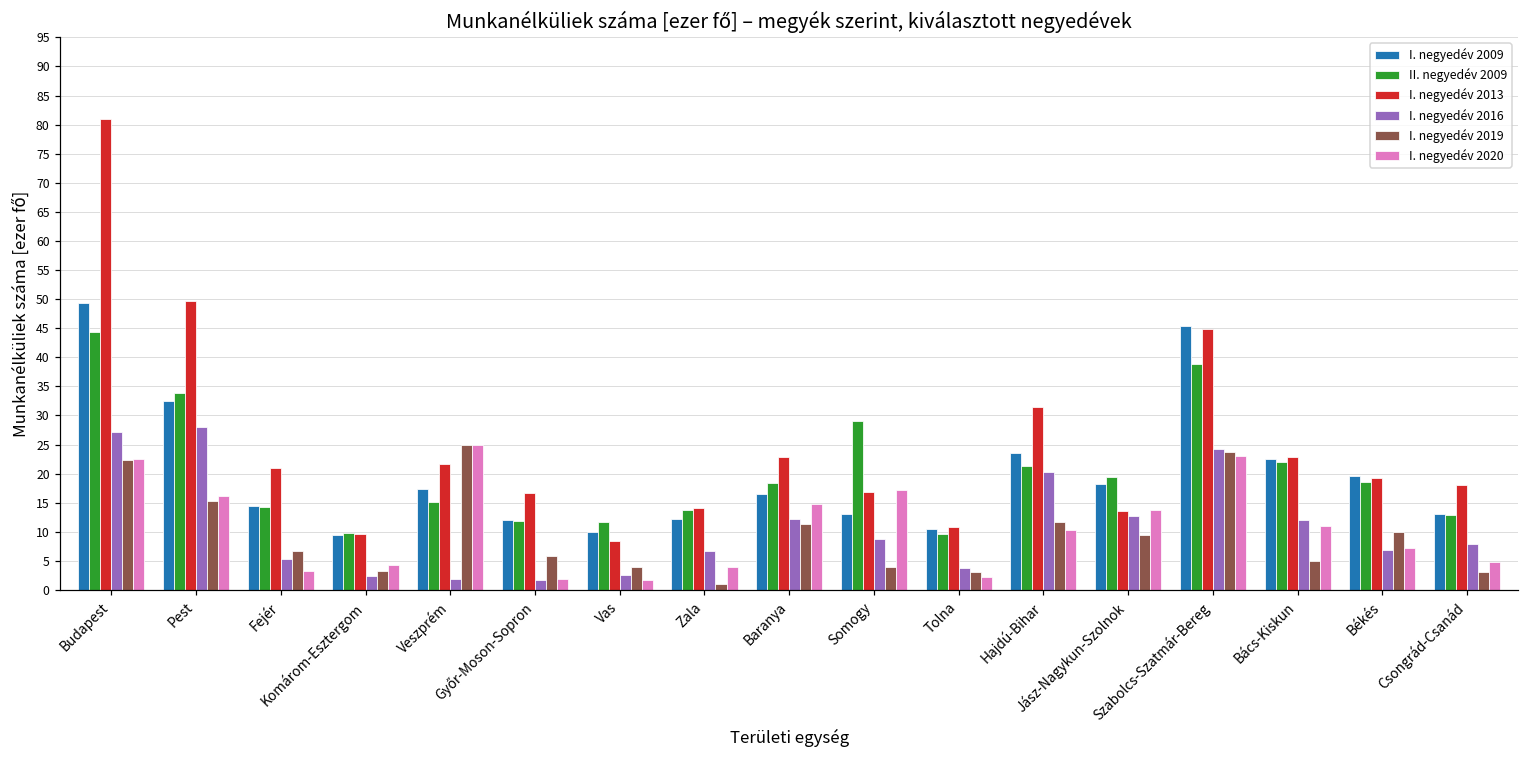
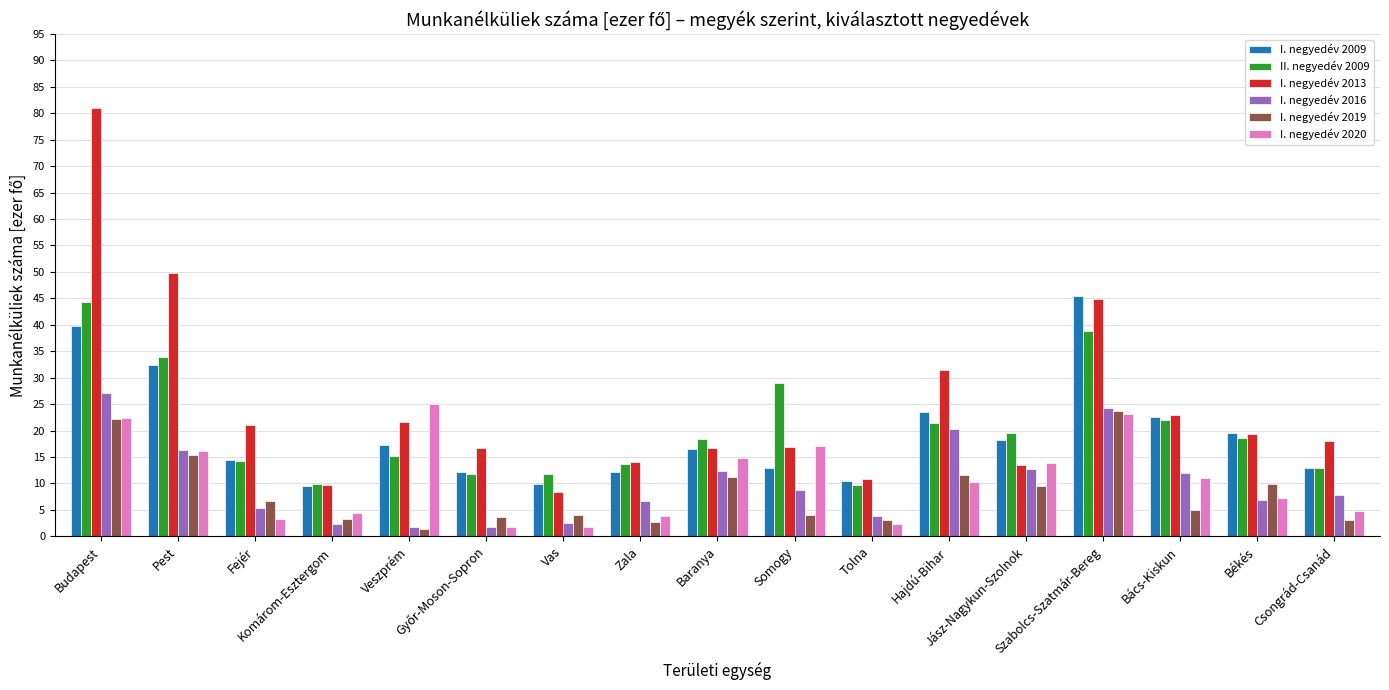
  {
    "I. negyedév 2009": {
-     "Budapest": 49,
+     "Budapest": 40,
      "Pest": 32,
      "Fejér": 14,
      "Komárom-Esztergom": 9,
      "Veszprém": 17,
      "Győr-Moson-Sopron": 12,
      "Vas": 10,
      "Zala": 12,
      "Baranya": 17,
      "Somogy": 13,
      "Tolna": 10,
      "Hajdú-Bihar": 23,
      "Jász-Nagykun-Szolnok": 18,
      "Szabolcs-Szatmár-Bereg": 45,
      "Bács-Kiskun": 22,
      "Békés": 20,
      "Csongrád-Csanád": 13
    },
    "II. negyedév 2009": {
      "Budapest": 44,
      "Pest": 34,
      "Fejér": 14,
      "Komárom-Esztergom": 10,
      "Veszprém": 15,
      "Győr-Moson-Sopron": 12,
      "Vas": 12,
      "Zala": 14,
      "Baranya": 18,
      "Somogy": 29,
      "Tolna": 10,
      "Hajdú-Bihar": 21,
      "Jász-Nagykun-Szolnok": 19,
      "Szabolcs-Szatmár-Bereg": 39,
      "Bács-Kiskun": 22,
      "Békés": 19,
      "Csongrád-Csanád": 13
    },
    "I. negyedév 2013": {
      "Budapest": 81,
      "Pest": 50,
      "Fejér": 21,
      "Komárom-Esztergom": 10,
      "Veszprém": 22,
      "Győr-Moson-Sopron": 17,
      "Vas": 8,
      "Zala": 14,
-     "Baranya": 23,
+     "Baranya": 17,
      "Somogy": 17,
      "Tolna": 11,
      "Hajdú-Bihar": 32,
      "Jász-Nagykun-Szolnok": 14,
      "Szabolcs-Szatmár-Bereg": 45,
      "Bács-Kiskun": 23,
      "Békés": 19,
      "Csongrád-Csanád": 18
    },
    "I. negyedév 2016": {
      "Budapest": 27,
-     "Pest": 28,
+     "Pest": 16,
      "Fejér": 5,
      "Komárom-Esztergom": 2,
      "Veszprém": 2,
      "Győr-Moson-Sopron": 2,
      "Vas": 3,
      "Zala": 7,
      "Baranya": 12,
      "Somogy": 9,
      "Tolna": 4,
      "Hajdú-Bihar": 20,
      "Jász-Nagykun-Szolnok": 13,
      "Szabolcs-Szatmár-Bereg": 24,
      "Bács-Kiskun": 12,
      "Békés": 7,
      "Csongrád-Csanád": 8
    },
    "I. negyedév 2019": {
      "Budapest": 22,
      "Pest": 15,
      "Fejér": 7,
      "Komárom-Esztergom": 3,
-     "Veszprém": 25,
-     "Győr-Moson-Sopron": 6,
+     "Veszprém": 1,
+     "Győr-Moson-Sopron": 4,
      "Vas": 4,
-     "Zala": 1,
+     "Zala": 3,
      "Baranya": 11,
      "Somogy": 4,
      "Tolna": 3,
      "Hajdú-Bihar": 12,
      "Jász-Nagykun-Szolnok": 10,
      "Szabolcs-Szatmár-Bereg": 24,
      "Bács-Kiskun": 5,
      "Békés": 10,
      "Csongrád-Csanád": 3
    },
    "I. negyedév 2020": {
      "Budapest": 22,
      "Pest": 16,
      "Fejér": 3,
      "Komárom-Esztergom": 4,
      "Veszprém": 25,
      "Győr-Moson-Sopron": 2,
      "Vas": 2,
      "Zala": 4,
      "Baranya": 15,
      "Somogy": 17,
      "Tolna": 2,
      "Hajdú-Bihar": 10,
      "Jász-Nagykun-Szolnok": 14,
      "Szabolcs-Szatmár-Bereg": 23,
      "Bács-Kiskun": 11,
      "Békés": 7,
      "Csongrád-Csanád": 5
    }
  }
